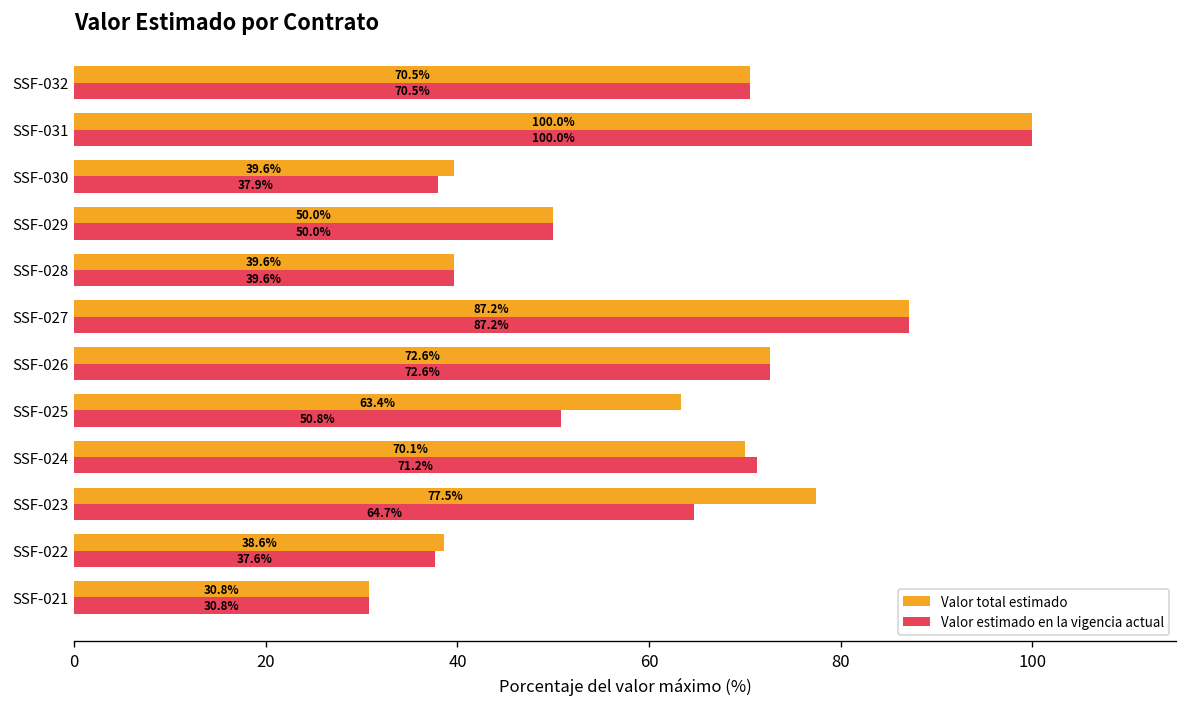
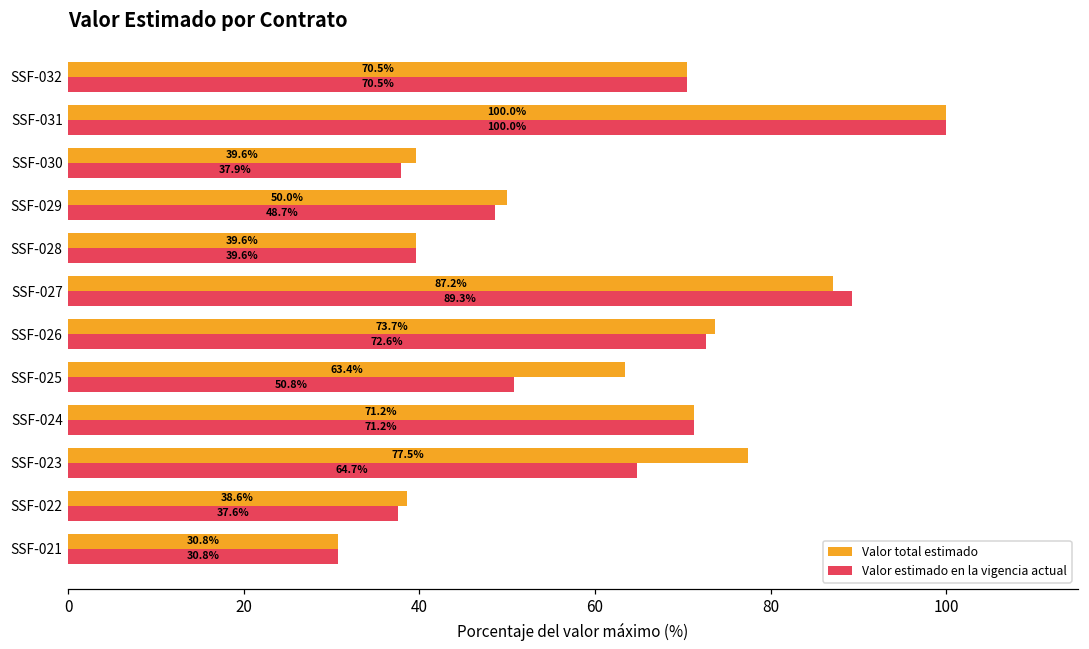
  {
    "Valor total estimado": {
      "SSF-032": "70.5%",
      "SSF-031": "100.0%",
      "SSF-030": "39.6%",
      "SSF-029": "50.0%",
      "SSF-028": "39.6%",
      "SSF-027": "87.2%",
-     "SSF-026": "72.6%",
+     "SSF-026": "73.7%",
      "SSF-025": "63.4%",
-     "SSF-024": "70.1%",
+     "SSF-024": "71.2%",
      "SSF-023": "77.5%",
      "SSF-022": "38.6%",
      "SSF-021": "30.8%"
    },
    "Valor estimado en la vigencia actual": {
      "SSF-032": "70.5%",
      "SSF-031": "100.0%",
      "SSF-030": "37.9%",
-     "SSF-029": "50.0%",
+     "SSF-029": "48.7%",
      "SSF-028": "39.6%",
-     "SSF-027": "87.2%",
+     "SSF-027": "89.3%",
      "SSF-026": "72.6%",
      "SSF-025": "50.8%",
      "SSF-024": "71.2%",
      "SSF-023": "64.7%",
      "SSF-022": "37.6%",
      "SSF-021": "30.8%"
    }
  }
